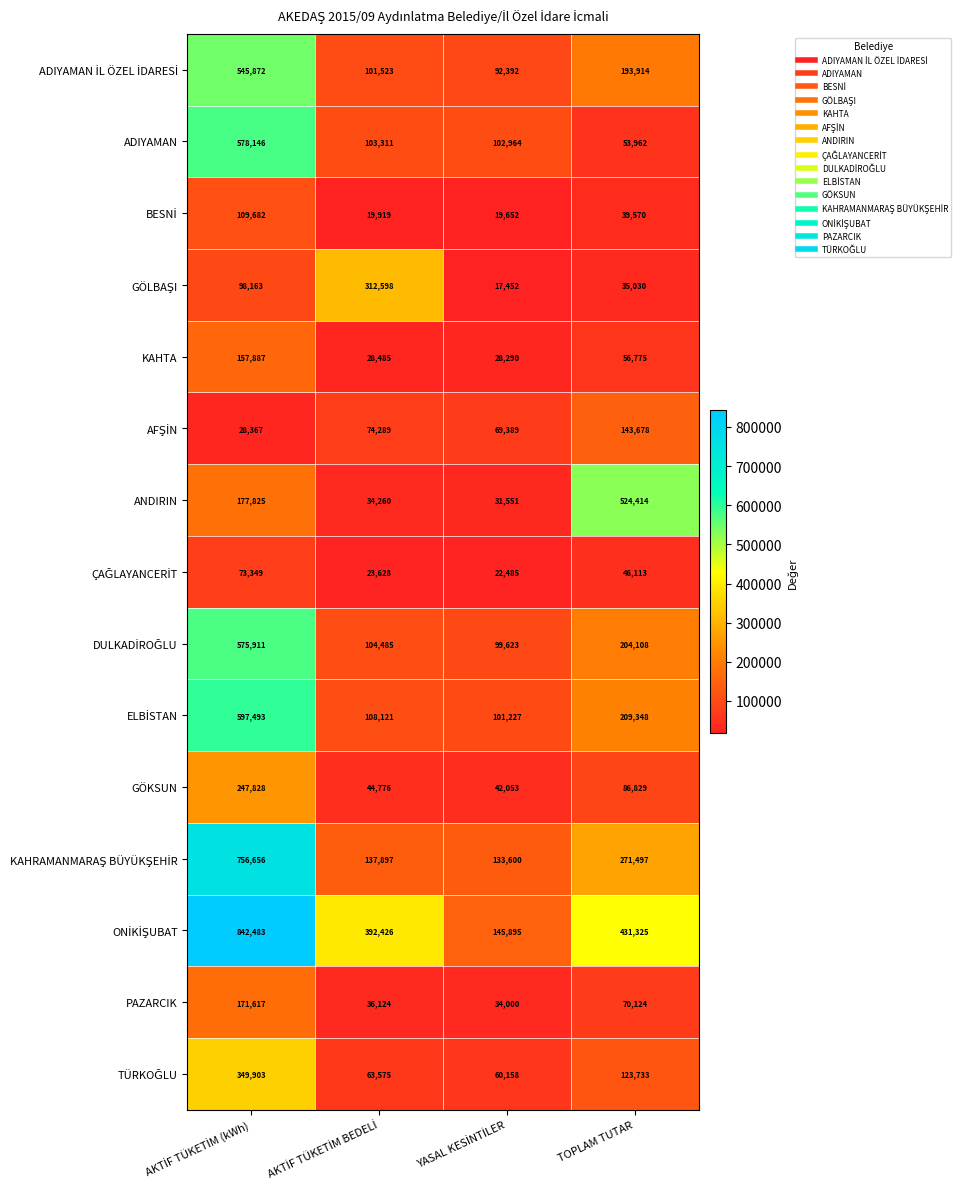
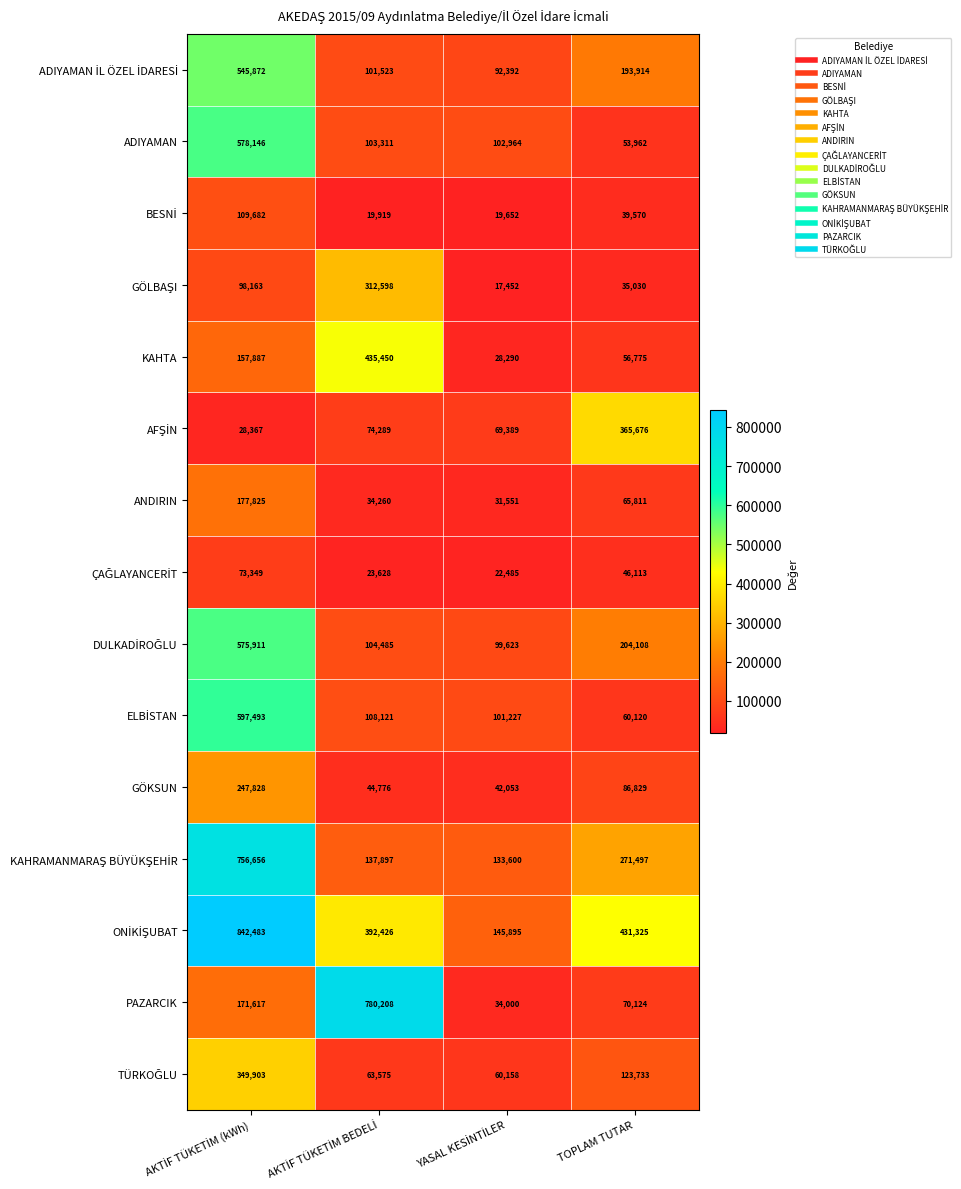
  {
    "ADIYAMAN İL ÖZEL İDARESİ": {
      "AKTİF TÜKETİM (kWh)": "545,872",
      "AKTİF TÜKETİM BEDELİ": "101,523",
      "YASAL KESİNTİLER": "92,392",
      "TOPLAM TUTAR": "193,914"
    },
    "ADIYAMAN": {
      "AKTİF TÜKETİM (kWh)": "578,146",
      "AKTİF TÜKETİM BEDELİ": "103,311",
      "YASAL KESİNTİLER": "102,964",
      "TOPLAM TUTAR": "53,962"
    },
    "BESNİ": {
      "AKTİF TÜKETİM (kWh)": "109,682",
      "AKTİF TÜKETİM BEDELİ": "19,919",
      "YASAL KESİNTİLER": "19,652",
      "TOPLAM TUTAR": "39,570"
    },
    "GÖLBAŞI": {
      "AKTİF TÜKETİM (kWh)": "98,163",
      "AKTİF TÜKETİM BEDELİ": "312,598",
      "YASAL KESİNTİLER": "17,452",
      "TOPLAM TUTAR": "35,030"
    },
    "KAHTA": {
      "AKTİF TÜKETİM (kWh)": "157,887",
-     "AKTİF TÜKETİM BEDELİ": "28,485",
+     "AKTİF TÜKETİM BEDELİ": "435,450",
      "YASAL KESİNTİLER": "28,290",
      "TOPLAM TUTAR": "56,775"
    },
    "AFŞİN": {
      "AKTİF TÜKETİM (kWh)": "28,367",
      "AKTİF TÜKETİM BEDELİ": "74,289",
      "YASAL KESİNTİLER": "69,389",
-     "TOPLAM TUTAR": "143,678"
+     "TOPLAM TUTAR": "365,676"
    },
    "ANDIRIN": {
      "AKTİF TÜKETİM (kWh)": "177,825",
      "AKTİF TÜKETİM BEDELİ": "34,260",
      "YASAL KESİNTİLER": "31,551",
-     "TOPLAM TUTAR": "524,414"
+     "TOPLAM TUTAR": "65,811"
    },
    "ÇAĞLAYANCERİT": {
      "AKTİF TÜKETİM (kWh)": "73,349",
      "AKTİF TÜKETİM BEDELİ": "23,628",
      "YASAL KESİNTİLER": "22,485",
      "TOPLAM TUTAR": "46,113"
    },
    "DULKADİROĞLU": {
      "AKTİF TÜKETİM (kWh)": "575,911",
      "AKTİF TÜKETİM BEDELİ": "104,485",
      "YASAL KESİNTİLER": "99,623",
      "TOPLAM TUTAR": "204,108"
    },
    "ELBİSTAN": {
      "AKTİF TÜKETİM (kWh)": "597,493",
      "AKTİF TÜKETİM BEDELİ": "108,121",
      "YASAL KESİNTİLER": "101,227",
-     "TOPLAM TUTAR": "209,348"
+     "TOPLAM TUTAR": "60,120"
    },
    "GÖKSUN": {
      "AKTİF TÜKETİM (kWh)": "247,828",
      "AKTİF TÜKETİM BEDELİ": "44,776",
      "YASAL KESİNTİLER": "42,053",
      "TOPLAM TUTAR": "86,829"
    },
    "KAHRAMANMARAŞ BÜYÜKŞEHİR": {
      "AKTİF TÜKETİM (kWh)": "756,656",
      "AKTİF TÜKETİM BEDELİ": "137,897",
      "YASAL KESİNTİLER": "133,600",
      "TOPLAM TUTAR": "271,497"
    },
    "ONİKİŞUBAT": {
      "AKTİF TÜKETİM (kWh)": "842,483",
      "AKTİF TÜKETİM BEDELİ": "392,426",
      "YASAL KESİNTİLER": "145,895",
      "TOPLAM TUTAR": "431,325"
    },
    "PAZARCIK": {
      "AKTİF TÜKETİM (kWh)": "171,617",
-     "AKTİF TÜKETİM BEDELİ": "36,124",
+     "AKTİF TÜKETİM BEDELİ": "780,208",
      "YASAL KESİNTİLER": "34,000",
      "TOPLAM TUTAR": "70,124"
    },
    "TÜRKOĞLU": {
      "AKTİF TÜKETİM (kWh)": "349,903",
      "AKTİF TÜKETİM BEDELİ": "63,575",
      "YASAL KESİNTİLER": "60,158",
      "TOPLAM TUTAR": "123,733"
    }
  }
